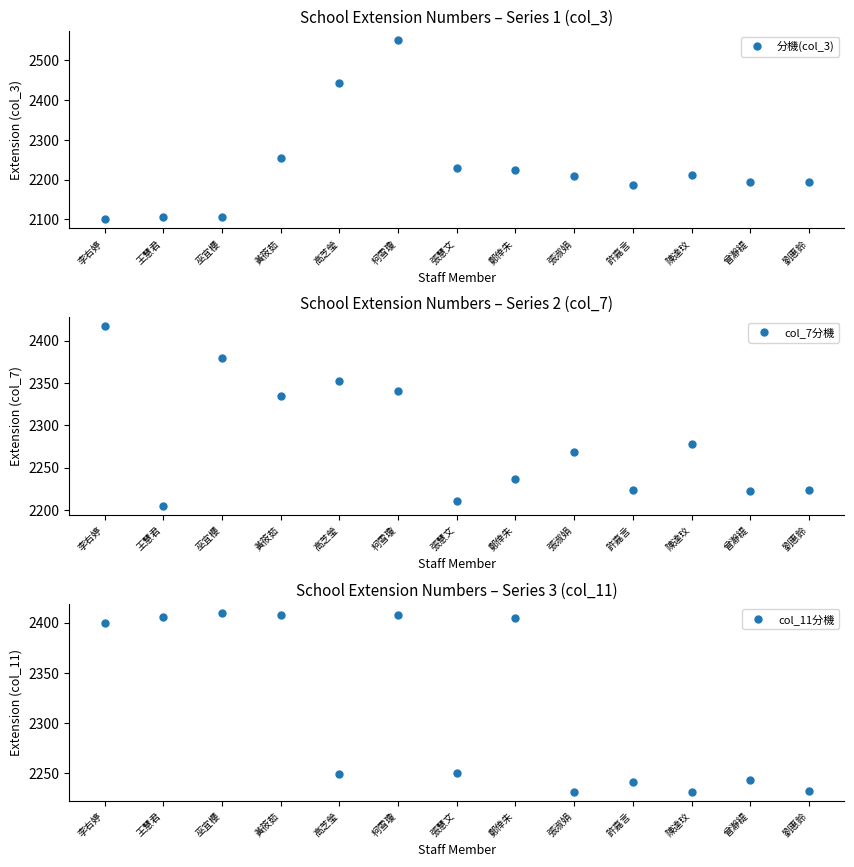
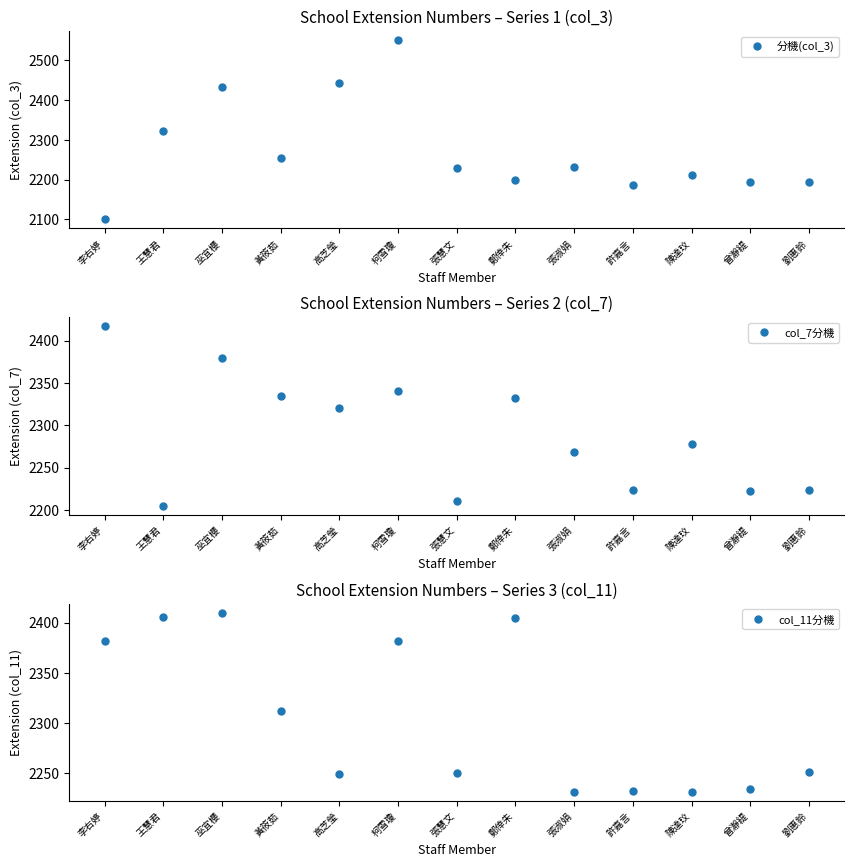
  {
    "School Extension Numbers – Series 1 (col_3)": {
      "李右婷": 2100,
-     "王慧君": 2110,
-     "巫宜櫻": 2110,
+     "王慧君": 2320,
+     "巫宜櫻": 2430,
      "黃筱茹": 2250,
      "高芝瑩": 2440,
      "柯雪瓊": 2550,
      "張慧文": 2230,
-     "鄭倖朱": 2230,
-     "張淑娟": 2210,
+     "鄭倖朱": 2200,
+     "張淑娟": 2230,
      "許嘉言": 2190,
      "陳達玟": 2210,
      "曾瀞緹": 2200,
      "劉惠鈴": 2190
    },
    "School Extension Numbers – Series 2 (col_7)": {
      "李右婷": 2420,
      "王慧君": 2210,
      "巫宜櫻": 2380,
      "黃筱茹": 2330,
-     "高芝瑩": 2350,
+     "高芝瑩": 2320,
      "柯雪瓊": 2340,
      "張慧文": 2210,
-     "鄭倖朱": 2240,
+     "鄭倖朱": 2330,
      "張淑娟": 2270,
      "許嘉言": 2220,
      "陳達玟": 2280,
      "曾瀞緹": 2220,
      "劉惠鈴": 2220
    },
    "School Extension Numbers – Series 3 (col_11)": {
-     "李右婷": 2400,
+     "李右婷": 2382,
      "王慧君": 2406,
      "巫宜櫻": 2410,
-     "黃筱茹": 2408,
+     "黃筱茹": 2312,
      "高芝瑩": 2249,
-     "柯雪瓊": 2408,
+     "柯雪瓊": 2382,
      "張慧文": 2250,
      "鄭倖朱": 2405,
      "張淑娟": 2231,
-     "許嘉言": 2241,
+     "許嘉言": 2232,
      "陳達玟": 2231,
-     "曾瀞緹": 2243,
-     "劉惠鈴": 2232
+     "曾瀞緹": 2234,
+     "劉惠鈴": 2251
    }
  }
